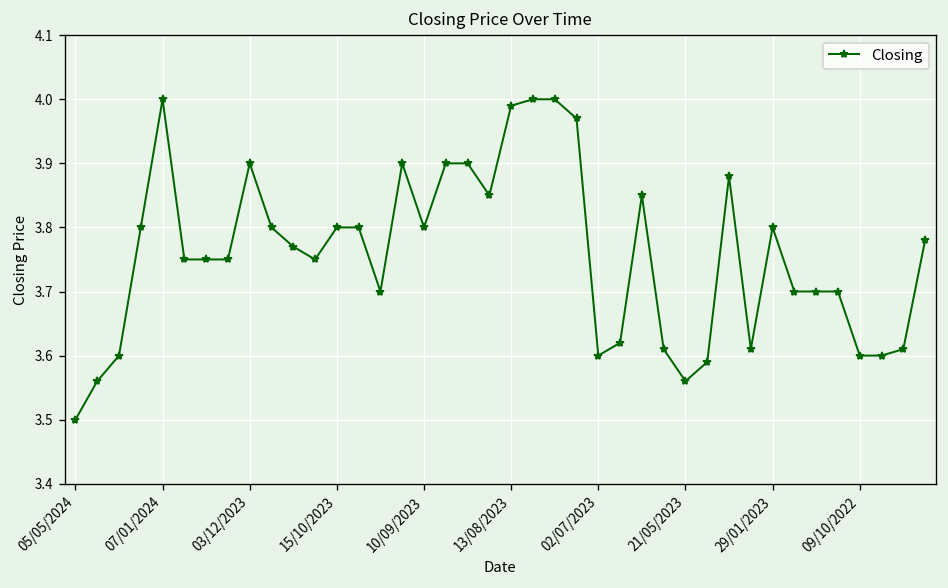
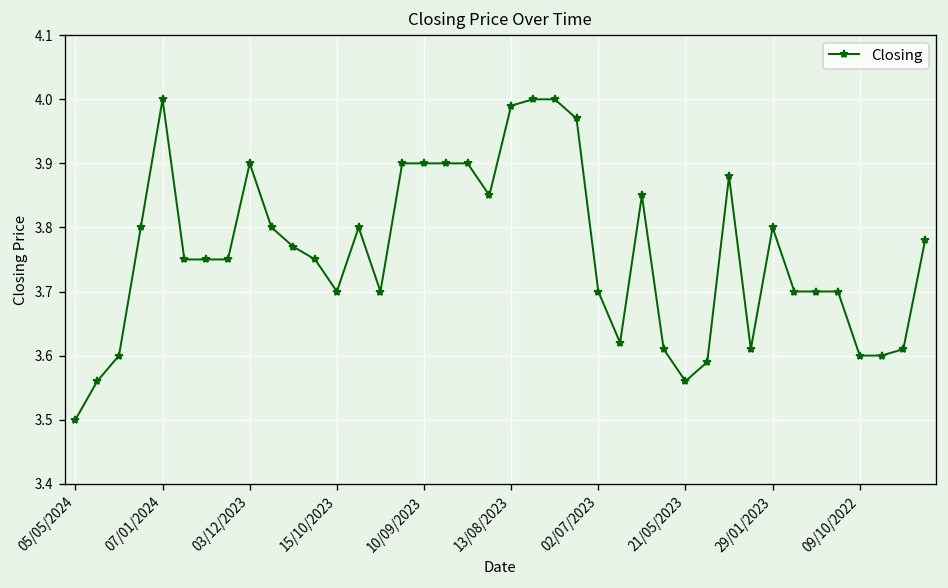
  {
    "05/05/2024": 3.5,
    "07/01/2024": 4.0,
    "03/12/2023": 3.9,
-   "15/10/2023": 3.8,
-   "10/09/2023": 3.8,
+   "15/10/2023": 3.7,
+   "10/09/2023": 3.9,
    "13/08/2023": 3.99,
-   "02/07/2023": 3.6,
+   "02/07/2023": 3.7,
    "21/05/2023": 3.56,
    "29/01/2023": 3.8,
    "09/10/2022": 3.6
  }
